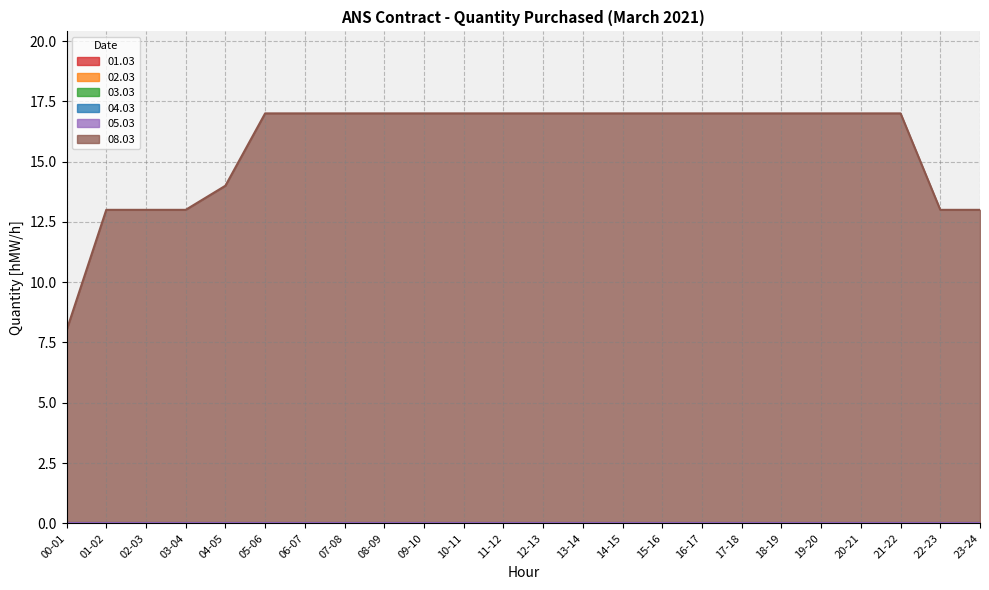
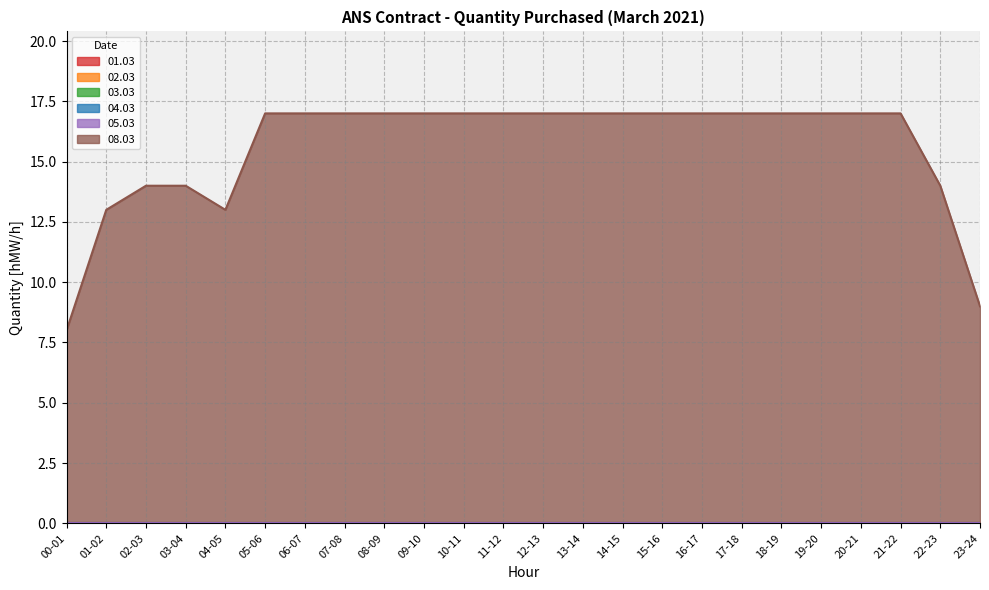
  {
    "05.03": {
      "00-01": 0,
      "01-02": 0,
      "02-03": 0,
      "03-04": 0,
      "04-05": 0,
      "05-06": 0,
      "06-07": 0,
      "07-08": 0,
      "08-09": 0,
      "09-10": 0,
      "10-11": 0,
      "11-12": 0,
      "12-13": 0,
      "13-14": 0,
      "14-15": 0,
      "15-16": 0,
      "16-17": 0,
      "17-18": 0,
      "18-19": 0,
      "19-20": 0,
      "20-21": 0,
      "21-22": 0,
      "22-23": 0,
      "23-24": 0
    },
    "08.03": {
      "00-01": 8,
      "01-02": 13,
-     "02-03": 13,
-     "03-04": 13,
-     "04-05": 14,
+     "02-03": 14,
+     "03-04": 14,
+     "04-05": 13,
      "05-06": 17,
      "06-07": 17,
      "07-08": 17,
      "08-09": 17,
      "09-10": 17,
      "10-11": 17,
      "11-12": 17,
      "12-13": 17,
      "13-14": 17,
      "14-15": 17,
      "15-16": 17,
      "16-17": 17,
      "17-18": 17,
      "18-19": 17,
      "19-20": 17,
      "20-21": 17,
      "21-22": 17,
-     "22-23": 13,
-     "23-24": 13
+     "22-23": 14,
+     "23-24": 9
    }
  }
